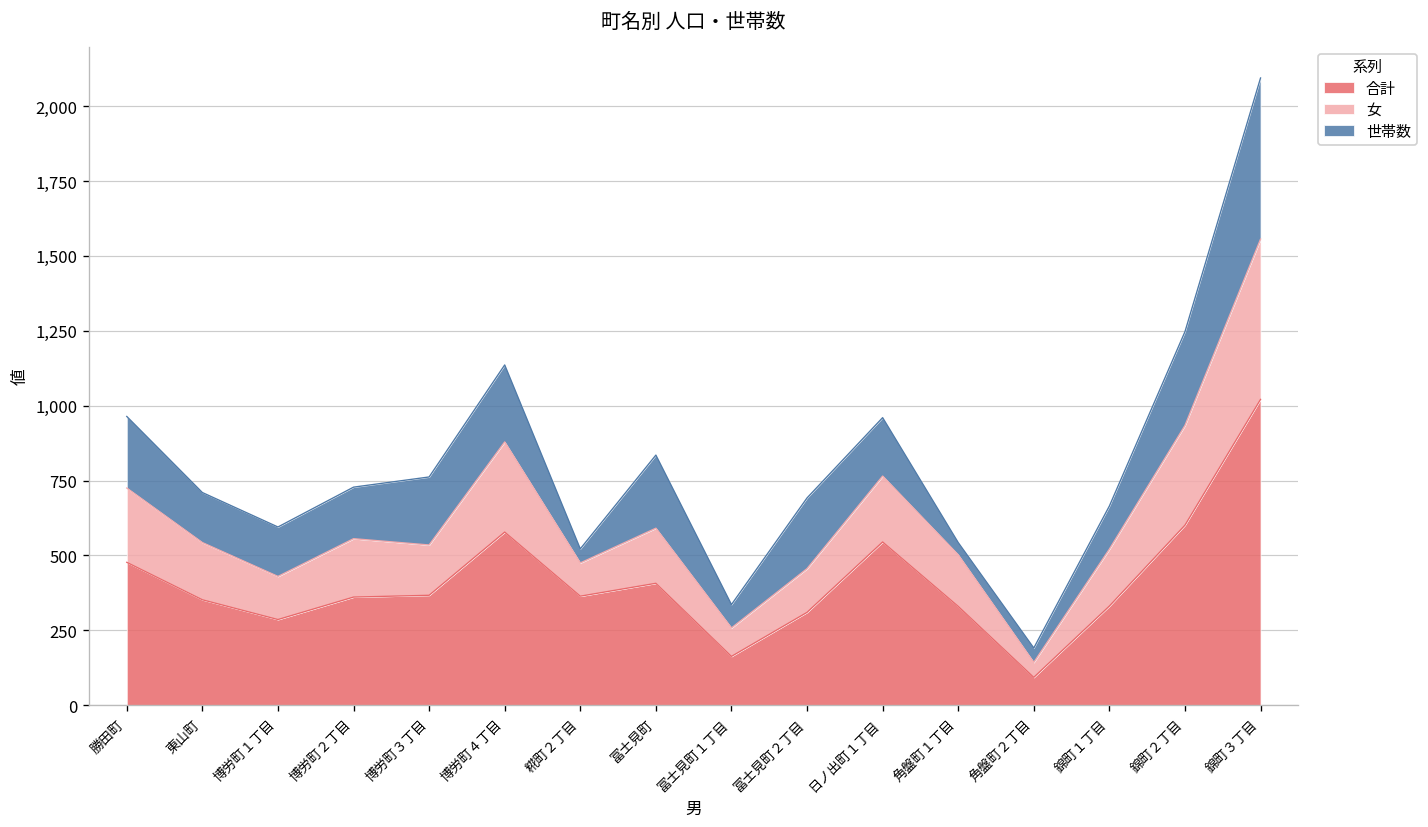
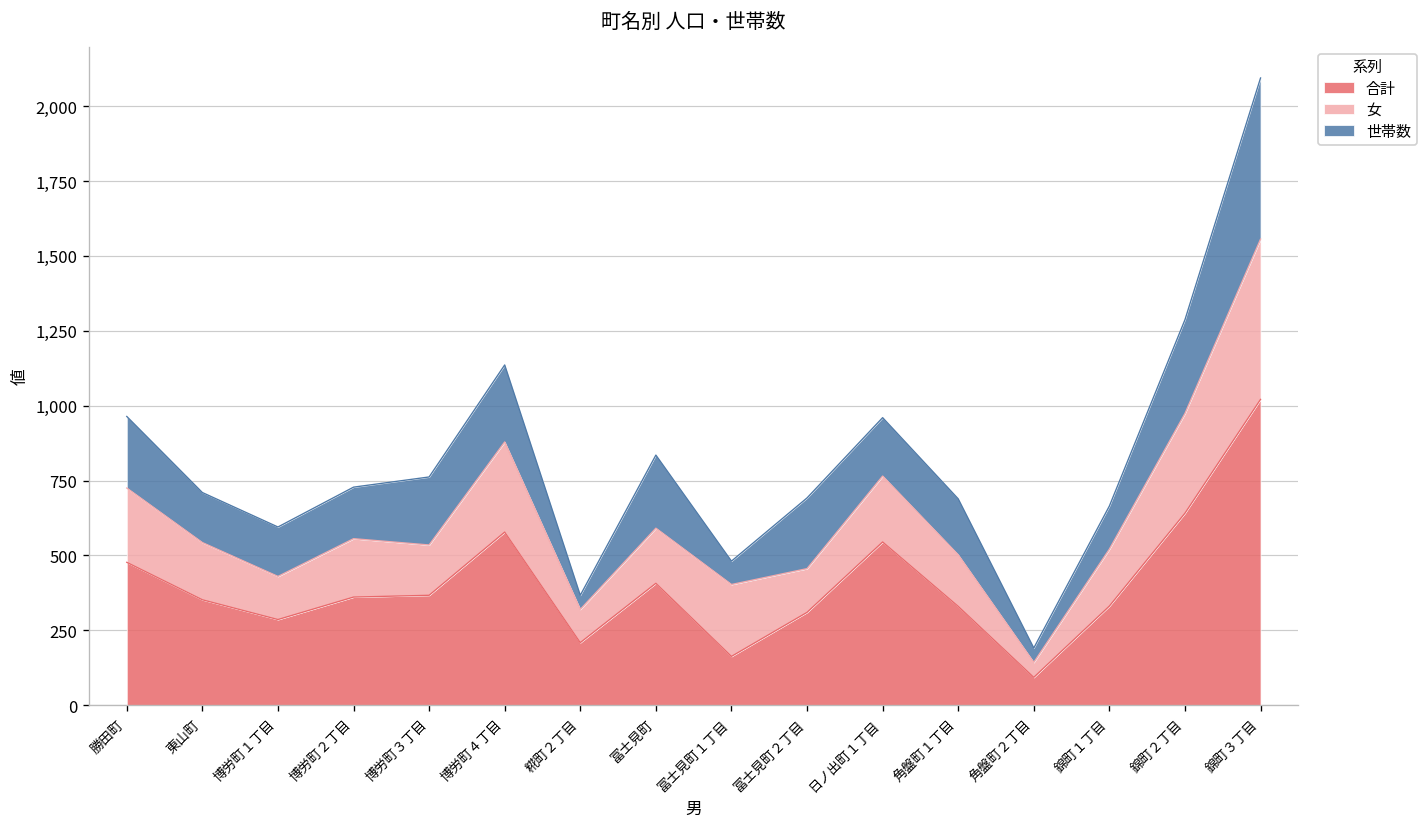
  {
    "合計": {
      "勝田町": "480",
      "東山町": "350",
      "博労町１丁目": "290",
      "博労町２丁目": "360",
      "博労町３丁目": "370",
      "博労町４丁目": "580",
-     "糀町２丁目": "360",
+     "糀町２丁目": "210",
      "冨士見町": "410",
      "冨士見町１丁目": "160",
      "冨士見町２丁目": "310",
      "日ノ出町１丁目": "550",
      "角盤町１丁目": "330",
      "角盤町２丁目": "90",
      "錦町１丁目": "330",
-     "錦町２丁目": "600",
+     "錦町２丁目": "640",
      "錦町３丁目": "1,020"
    },
    "女": {
      "勝田町": "250",
      "東山町": "190",
      "博労町１丁目": "140",
      "博労町２丁目": "200",
      "博労町３丁目": "170",
      "博労町４丁目": "300",
      "糀町２丁目": "110",
      "冨士見町": "180",
-     "冨士見町１丁目": "100",
+     "冨士見町１丁目": "240",
      "冨士見町２丁目": "150",
      "日ノ出町１丁目": "220",
      "角盤町１丁目": "170",
      "角盤町２丁目": "50",
      "錦町１丁目": "190",
      "錦町２丁目": "330",
      "錦町３丁目": "540"
    },
    "世帯数": {
      "勝田町": "240",
      "東山町": "170",
      "博労町１丁目": "170",
      "博労町２丁目": "170",
      "博労町３丁目": "230",
      "博労町４丁目": "260",
      "糀町２丁目": "50",
      "冨士見町": "240",
      "冨士見町１丁目": "80",
      "冨士見町２丁目": "240",
      "日ノ出町１丁目": "200",
-     "角盤町１丁目": "40",
+     "角盤町１丁目": "190",
      "角盤町２丁目": "50",
      "錦町１丁目": "140",
      "錦町２丁目": "310",
      "錦町３丁目": "540"
    }
  }
